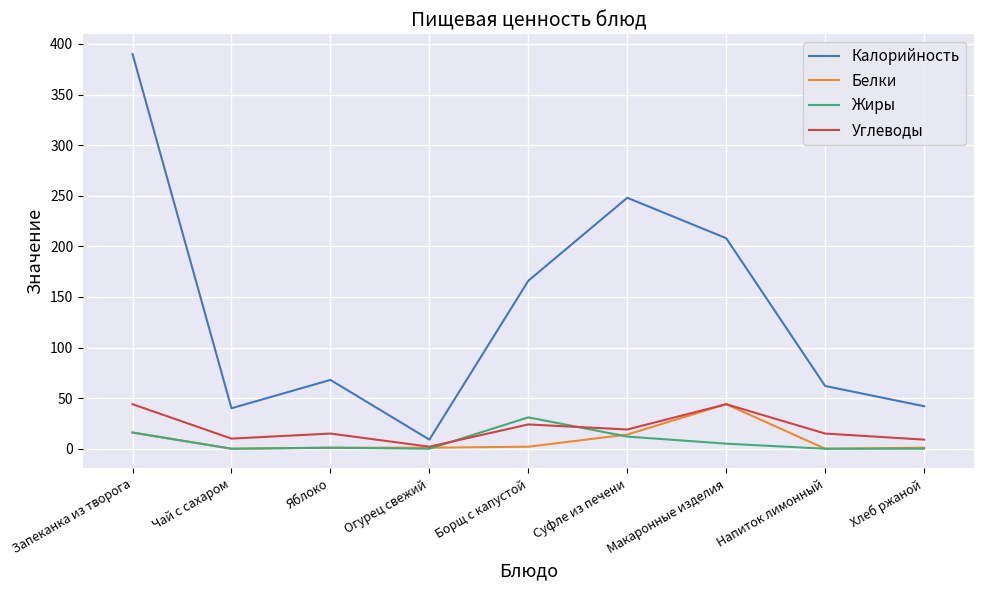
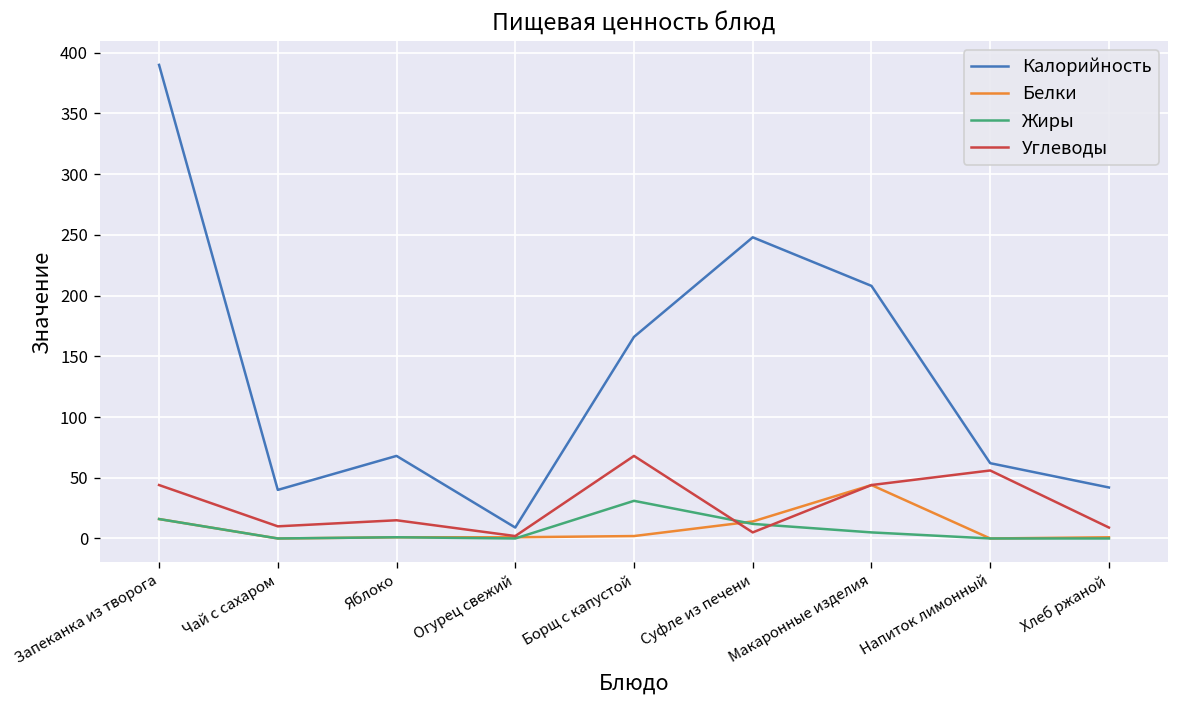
  {
    "Калорийность": {
      "Запеканка из творога": 390,
      "Чай с сахаром": 40,
      "Яблоко": 68,
      "Огурец свежий": 9,
      "Борщ с капустой": 166,
      "Суфле из печени": 248,
      "Макаронные изделия": 208,
      "Напиток лимонный": 62,
      "Хлеб ржаной": 42
    },
    "Белки": {
      "Борщ с капустой": 2
    },
    "Жиры": {
      "Борщ с капустой": 31,
      "Макаронные изделия": 5
    },
    "Углеводы": {
      "Запеканка из творога": 44,
      "Чай с сахаром": 10,
      "Яблоко": 15,
-     "Борщ с капустой": 24,
-     "Суфле из печени": 19,
-     "Напиток лимонный": 15,
+     "Борщ с капустой": 68,
+     "Суфле из печени": 5,
+     "Напиток лимонный": 56,
      "Хлеб ржаной": 9
    }
  }
